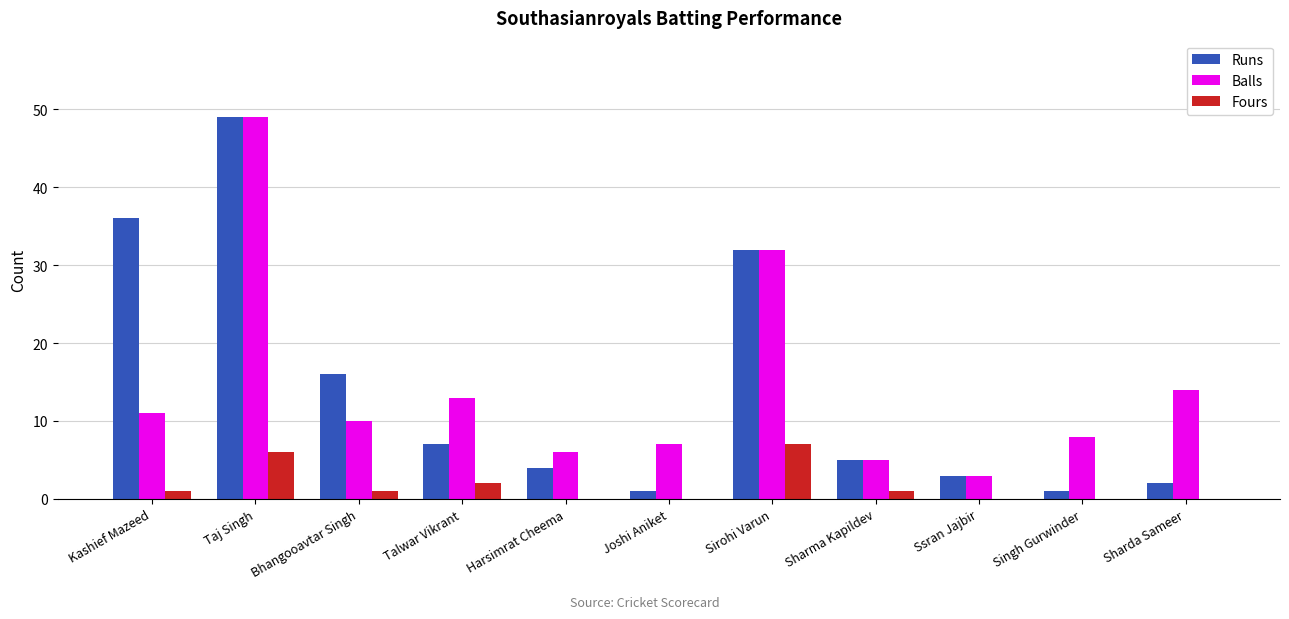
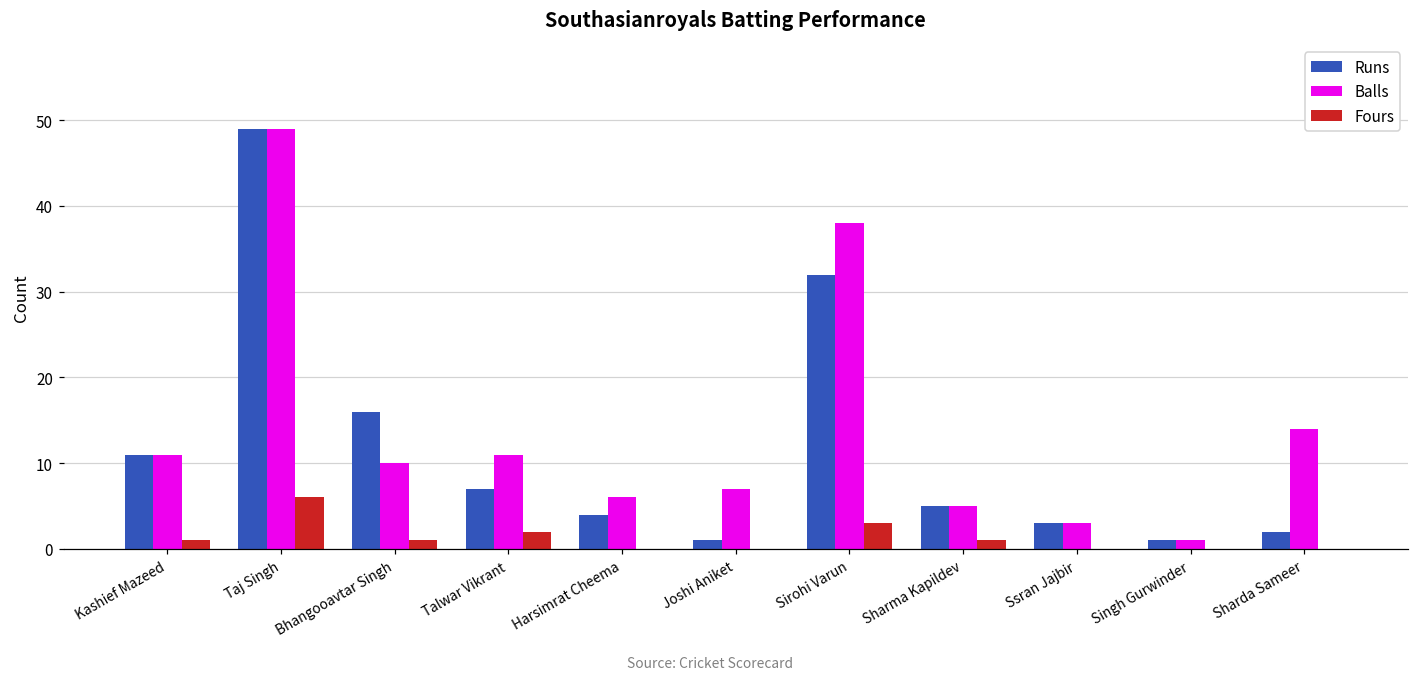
  {
    "Runs": {
-     "Kashief Mazeed": 36,
+     "Kashief Mazeed": 11,
      "Taj Singh": 49,
      "Bhangooavtar Singh": 16,
      "Talwar Vikrant": 7,
      "Harsimrat Cheema": 4,
      "Joshi Aniket": 1,
      "Sirohi Varun": 32,
      "Sharma Kapildev": 5,
      "Ssran Jajbir": 3,
      "Singh Gurwinder": 1,
      "Sharda Sameer": 2
    },
    "Balls": {
      "Kashief Mazeed": 11,
      "Taj Singh": 49,
      "Bhangooavtar Singh": 10,
-     "Talwar Vikrant": 13,
+     "Talwar Vikrant": 11,
      "Harsimrat Cheema": 6,
      "Joshi Aniket": 7,
-     "Sirohi Varun": 32,
+     "Sirohi Varun": 38,
      "Sharma Kapildev": 5,
      "Ssran Jajbir": 3,
-     "Singh Gurwinder": 8,
+     "Singh Gurwinder": 1,
      "Sharda Sameer": 14
    },
    "Fours": {
      "Kashief Mazeed": 1,
      "Taj Singh": 6,
      "Bhangooavtar Singh": 1,
      "Talwar Vikrant": 2,
      "Harsimrat Cheema": 0,
      "Joshi Aniket": 0,
-     "Sirohi Varun": 7,
+     "Sirohi Varun": 3,
      "Sharma Kapildev": 1,
      "Ssran Jajbir": 0,
      "Singh Gurwinder": 0,
      "Sharda Sameer": 0
    }
  }
